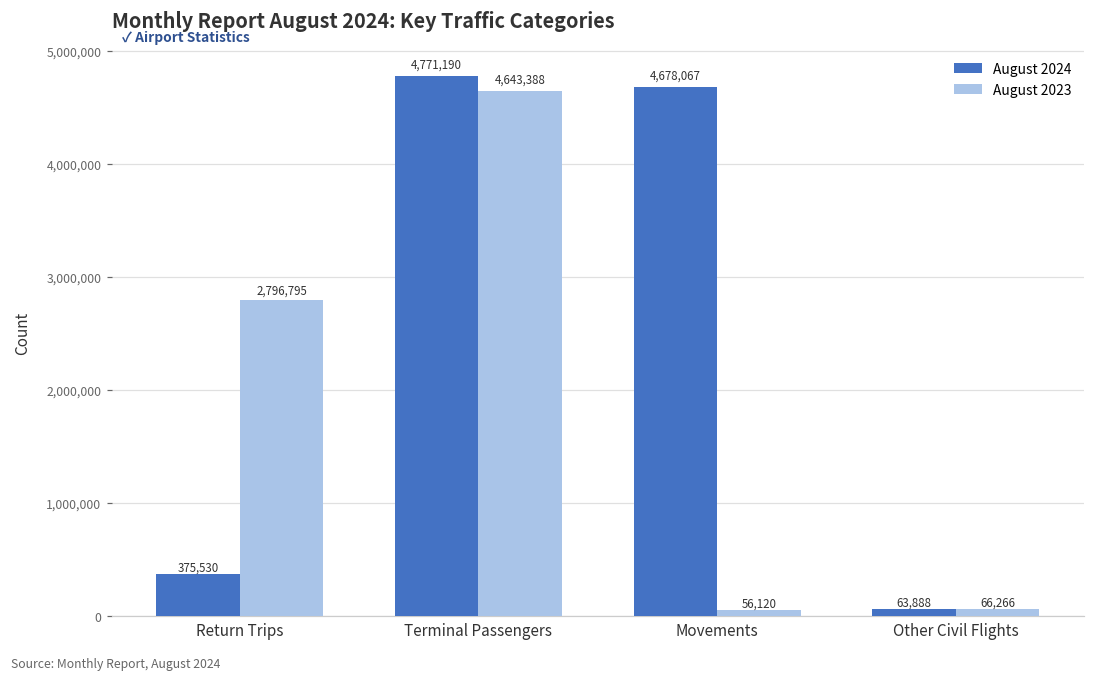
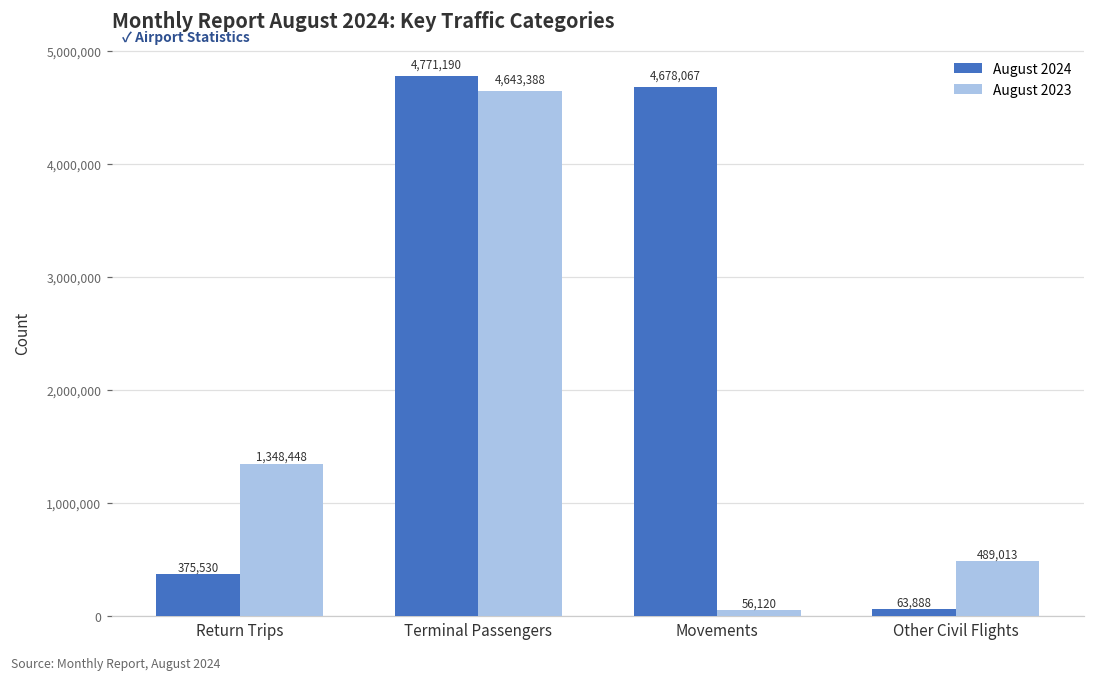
  {
    "August 2024": {
      "Return Trips": "375,530",
      "Terminal Passengers": "4,771,190",
      "Movements": "4,678,067",
      "Other Civil Flights": "63,888"
    },
    "August 2023": {
-     "Return Trips": "2,796,795",
+     "Return Trips": "1,348,448",
      "Terminal Passengers": "4,643,388",
      "Movements": "56,120",
-     "Other Civil Flights": "66,266"
+     "Other Civil Flights": "489,013"
    }
  }
